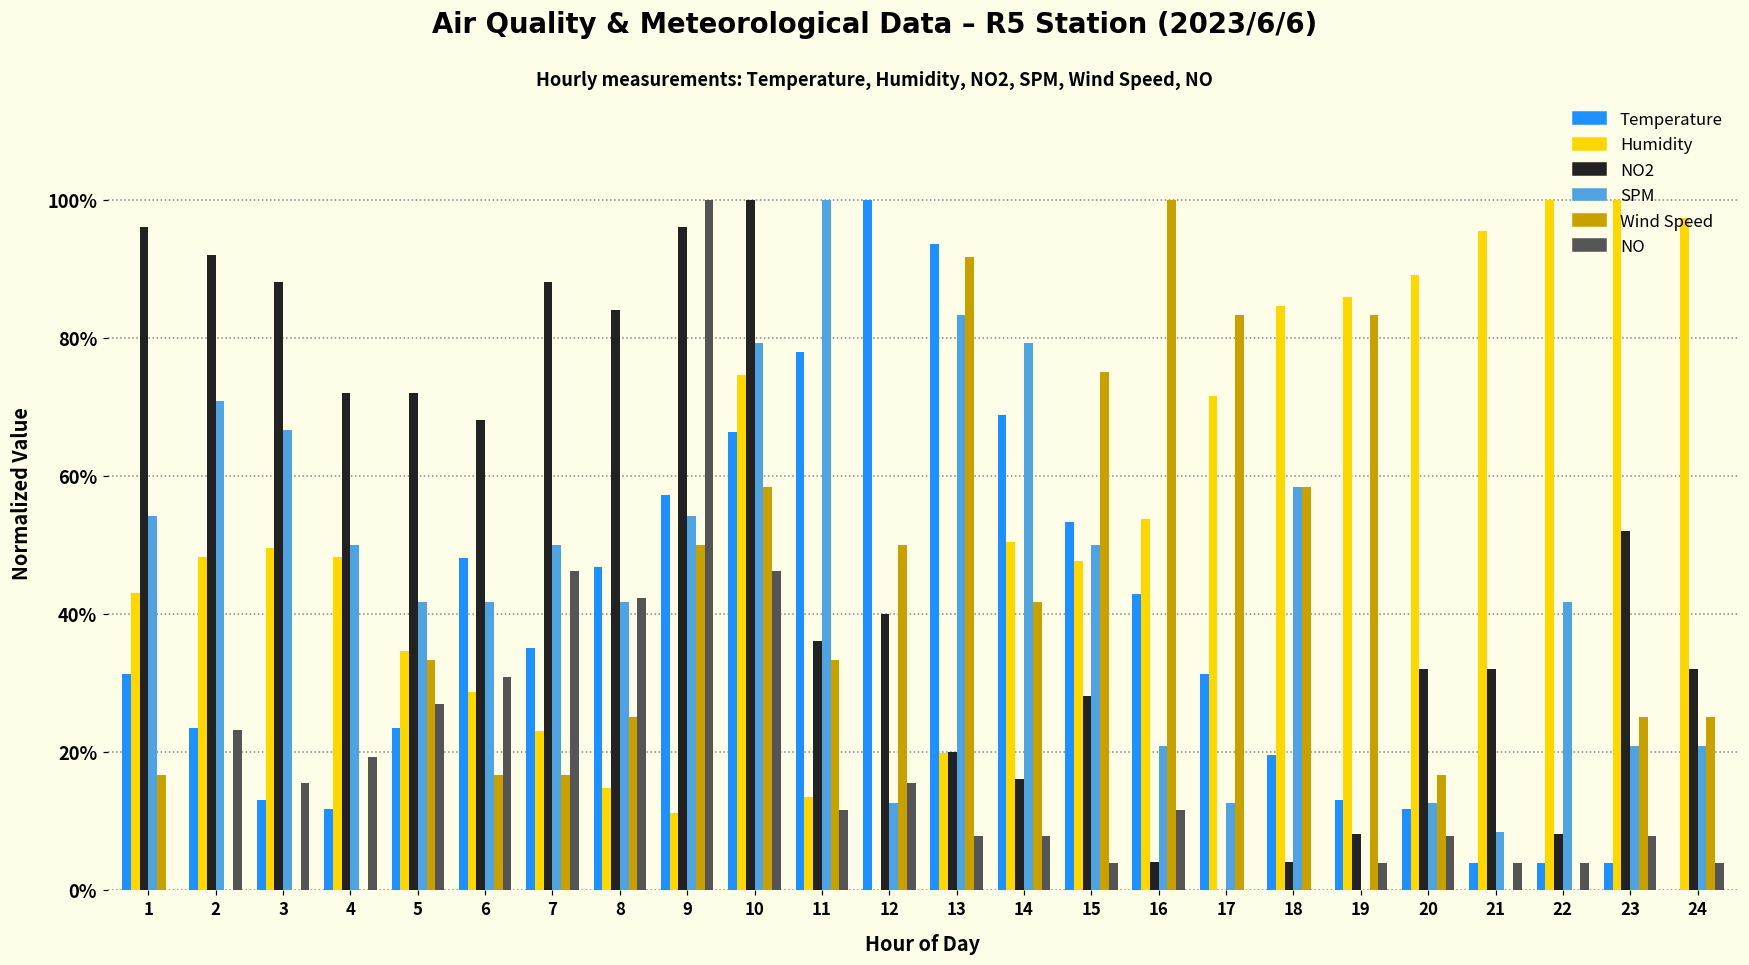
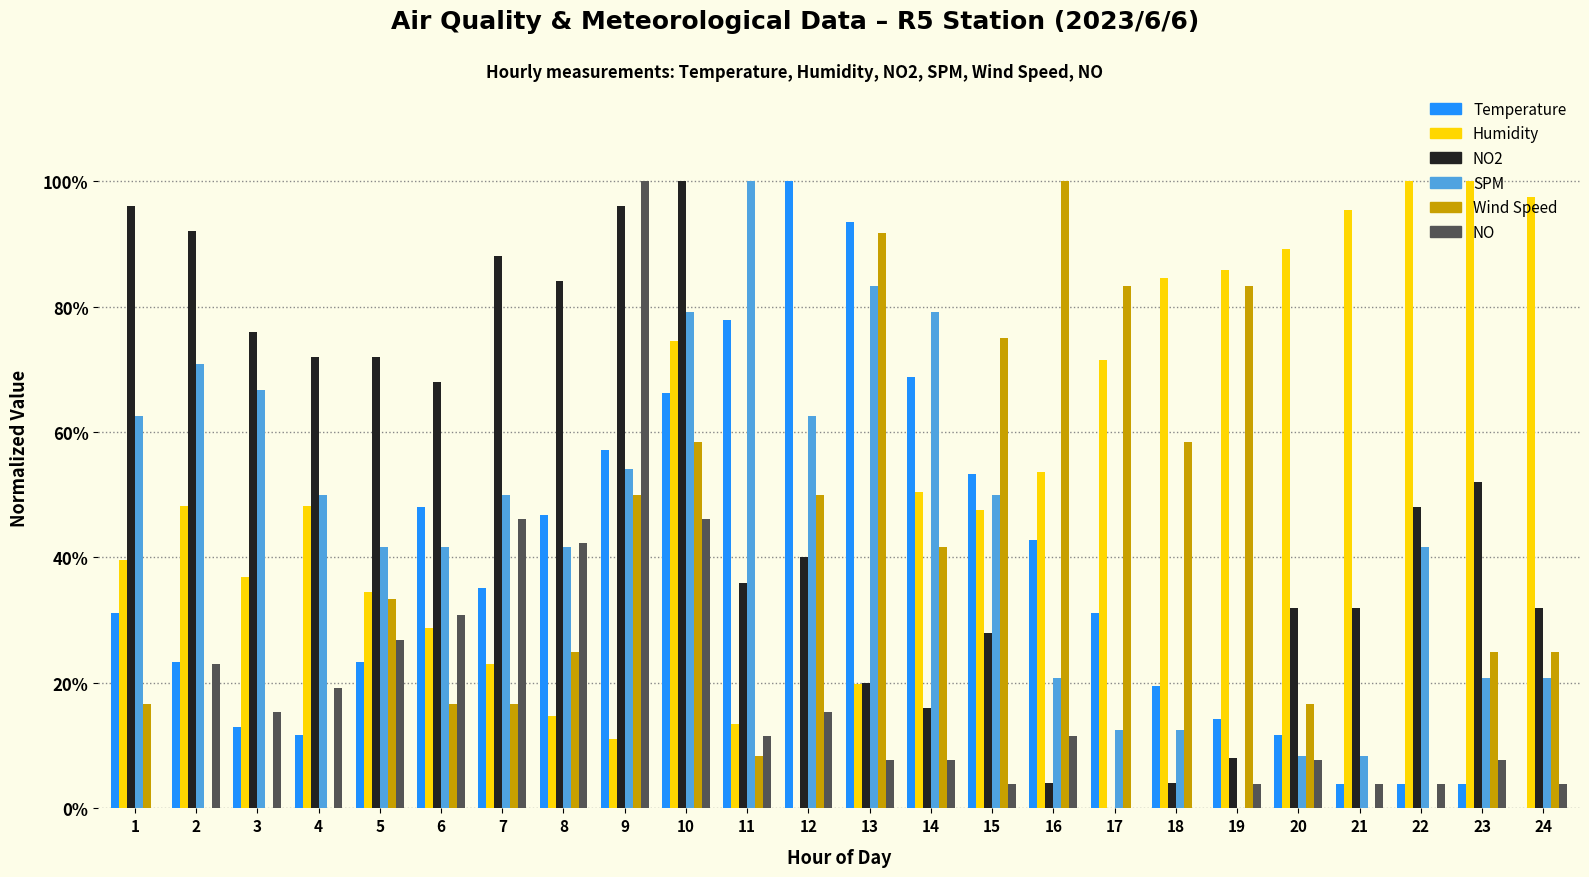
  {
    "Temperature": {
      "1": "31%",
      "2": "23%",
      "3": "13%",
      "4": "12%",
      "5": "23%",
      "6": "48%",
      "7": "35%",
      "8": "47%",
      "9": "57%",
      "10": "66%",
      "11": "78%",
      "12": "100%",
      "13": "94%",
      "14": "69%",
      "15": "53%",
      "16": "43%",
      "17": "31%",
      "18": "19%",
-     "19": "13%",
+     "19": "14%",
      "20": "12%",
      "21": "4%",
      "22": "4%",
      "23": "4%",
      "24": "0%"
    },
    "Humidity": {
-     "1": "43%",
+     "1": "40%",
      "2": "48%",
-     "3": "50%",
+     "3": "37%",
      "4": "48%",
      "5": "35%",
      "6": "29%",
      "7": "23%",
      "8": "15%",
      "9": "11%",
      "10": "75%",
      "11": "13%",
      "12": "0%",
      "13": "20%",
      "14": "50%",
      "15": "48%",
      "16": "54%",
      "17": "72%",
      "18": "85%",
      "19": "86%",
      "20": "89%",
      "21": "95%",
      "22": "100%",
      "23": "100%",
      "24": "97%"
    },
    "NO2": {
      "1": "96%",
      "2": "92%",
-     "3": "88%",
+     "3": "76%",
      "4": "72%",
      "5": "72%",
      "6": "68%",
      "7": "88%",
      "8": "84%",
      "9": "96%",
      "10": "100%",
      "11": "36%",
      "12": "40%",
      "13": "20%",
      "14": "16%",
      "15": "28%",
      "16": "4%",
      "17": "0%",
      "18": "4%",
      "19": "8%",
      "20": "32%",
      "21": "32%",
-     "22": "8%",
+     "22": "48%",
      "23": "52%",
      "24": "32%"
    },
    "SPM": {
-     "1": "54%",
+     "1": "63%",
      "2": "71%",
      "3": "67%",
      "4": "50%",
      "5": "42%",
      "6": "42%",
      "7": "50%",
      "8": "42%",
      "9": "54%",
      "10": "79%",
      "11": "100%",
-     "12": "13%",
+     "12": "63%",
      "13": "83%",
      "14": "79%",
      "15": "50%",
      "16": "21%",
      "17": "13%",
-     "18": "58%",
+     "18": "13%",
      "19": "0%",
-     "20": "13%",
+     "20": "8%",
      "21": "8%",
      "22": "42%",
      "23": "21%",
      "24": "21%"
    },
    "Wind Speed": {
      "1": "17%",
      "2": "0%",
      "3": "0%",
      "4": "0%",
      "5": "33%",
      "6": "17%",
      "7": "17%",
      "8": "25%",
      "9": "50%",
      "10": "58%",
-     "11": "33%",
+     "11": "8%",
      "12": "50%",
      "13": "92%",
      "14": "42%",
      "15": "75%",
      "16": "100%",
      "17": "83%",
      "18": "58%",
      "19": "83%",
      "20": "17%",
      "21": "0%",
      "22": "0%",
      "23": "25%",
      "24": "25%"
    },
    "NO": {
      "1": "0%",
      "2": "23%",
      "3": "15%",
      "4": "19%",
      "5": "27%",
      "6": "31%",
      "7": "46%",
      "8": "42%",
      "9": "100%",
      "10": "46%",
      "11": "12%",
      "12": "15%",
      "13": "8%",
      "14": "8%",
      "15": "4%",
      "16": "12%",
      "17": "0%",
      "18": "0%",
      "19": "4%",
      "20": "8%",
      "21": "4%",
      "22": "4%",
      "23": "8%",
      "24": "4%"
    }
  }
